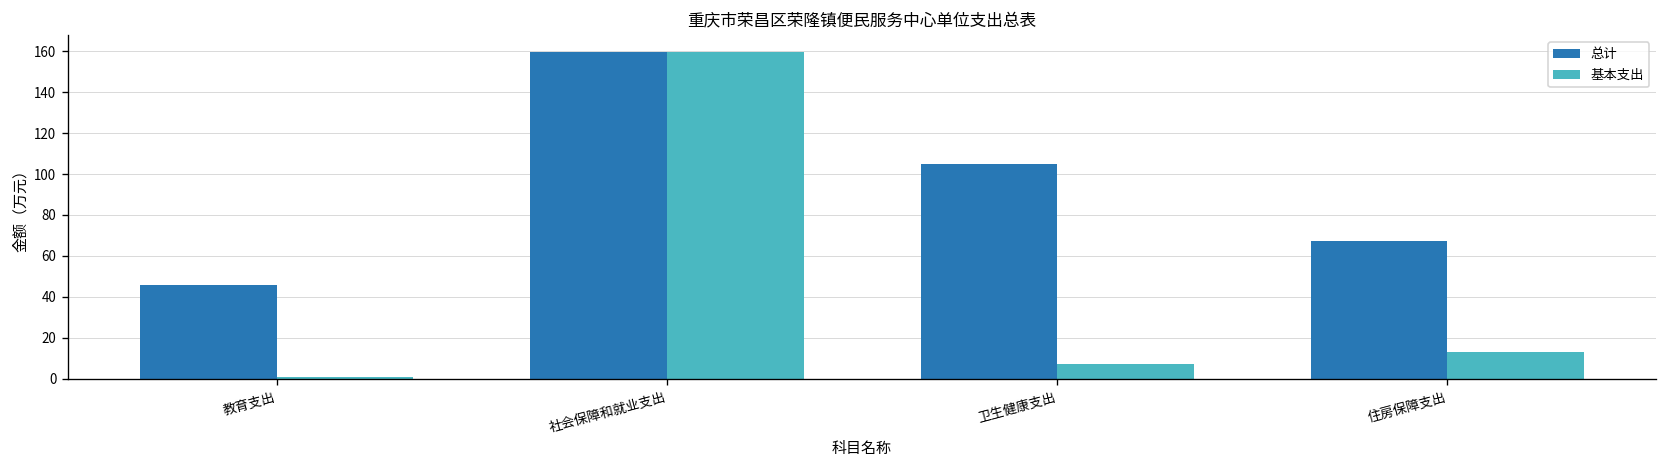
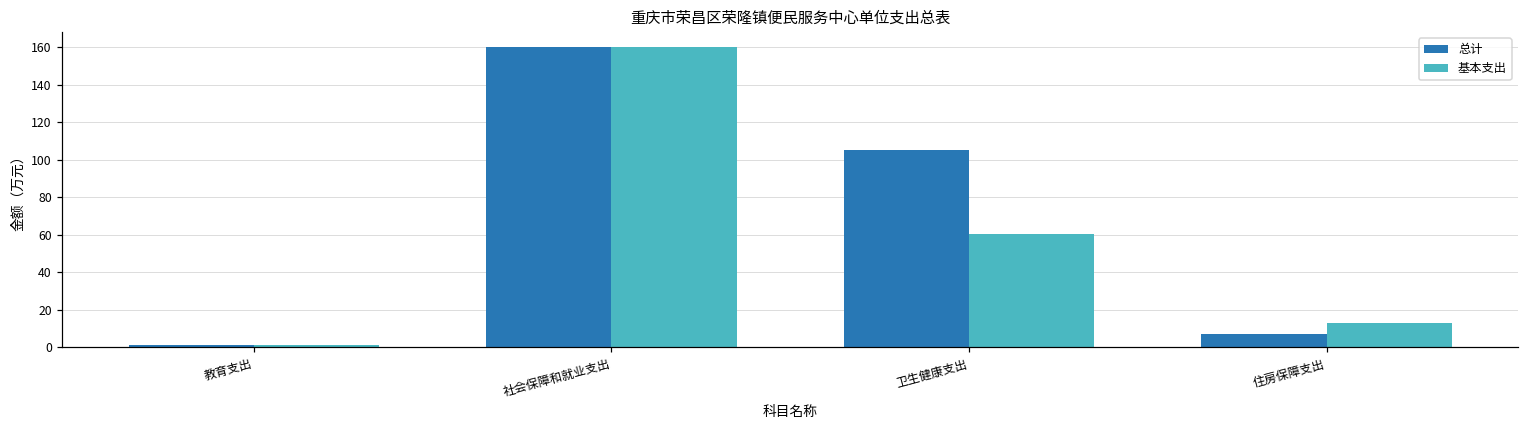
  {
    "总计": {
-     "教育支出": 46,
+     "教育支出": 1,
      "社会保障和就业支出": 160,
      "卫生健康支出": 105,
-     "住房保障支出": 67
+     "住房保障支出": 7
    },
    "基本支出": {
      "社会保障和就业支出": 160,
-     "卫生健康支出": 7,
+     "卫生健康支出": 60,
      "住房保障支出": 13
    }
  }
